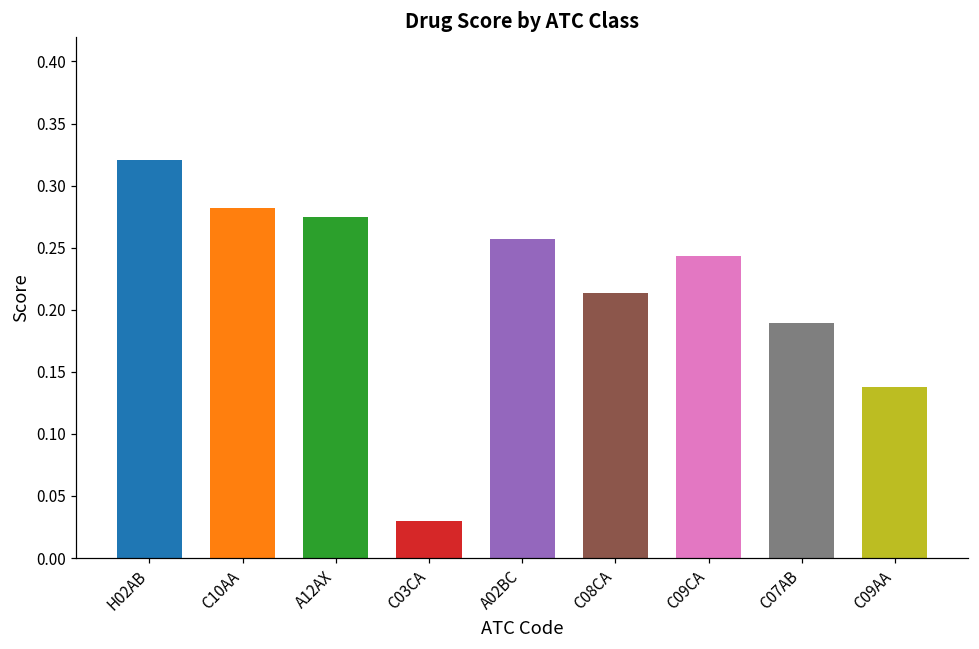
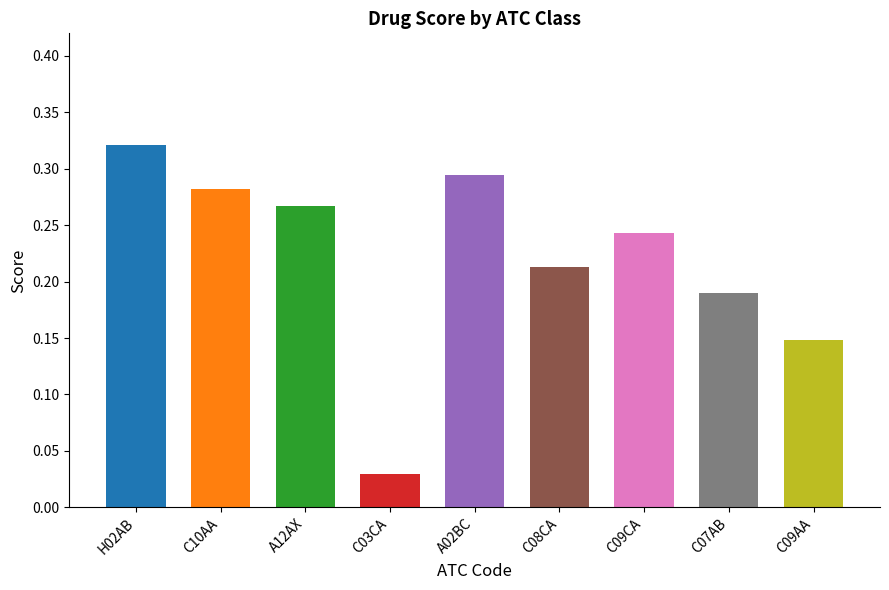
  {
    "H02AB": 0.321,
    "C10AA": 0.282,
-   "A12AX": 0.275,
+   "A12AX": 0.267,
    "C03CA": 0.030,
-   "A02BC": 0.257,
+   "A02BC": 0.294,
    "C08CA": 0.213,
    "C09CA": 0.243,
    "C07AB": 0.190,
-   "C09AA": 0.138
+   "C09AA": 0.148
  }
